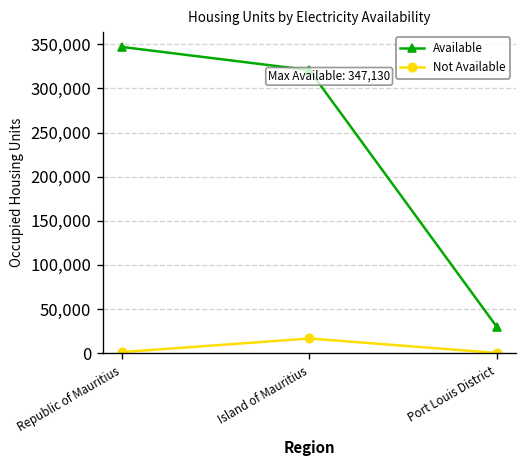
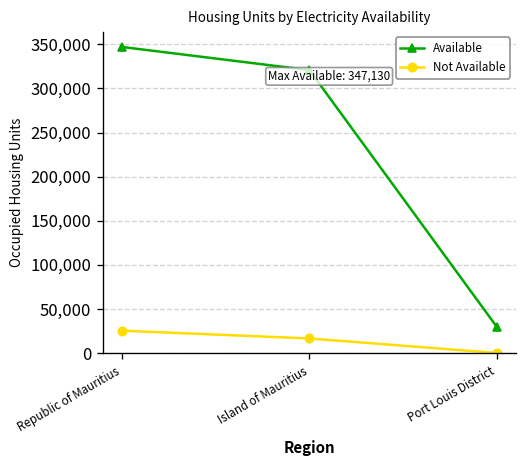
  {
    "Available": {
      "Republic of Mauritius": "350,000",
      "Port Louis District": "30,000"
    },
    "Not Available": {
-     "Republic of Mauritius": "0",
+     "Republic of Mauritius": "30,000",
      "Island of Mauritius": "20,000",
      "Port Louis District": "0"
    }
  }
